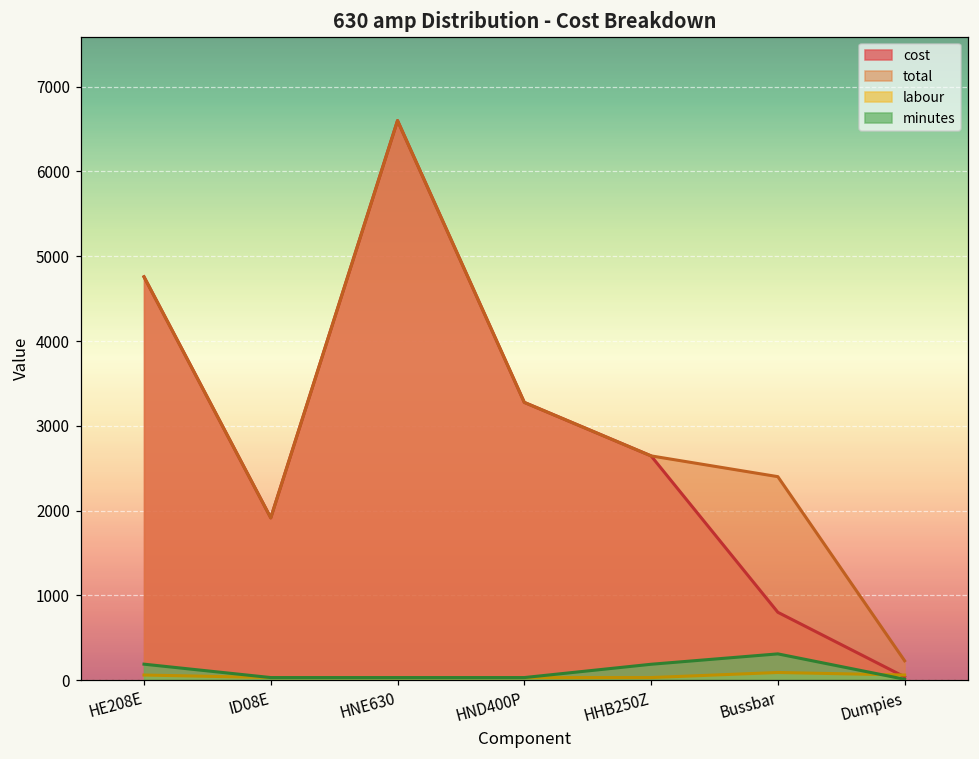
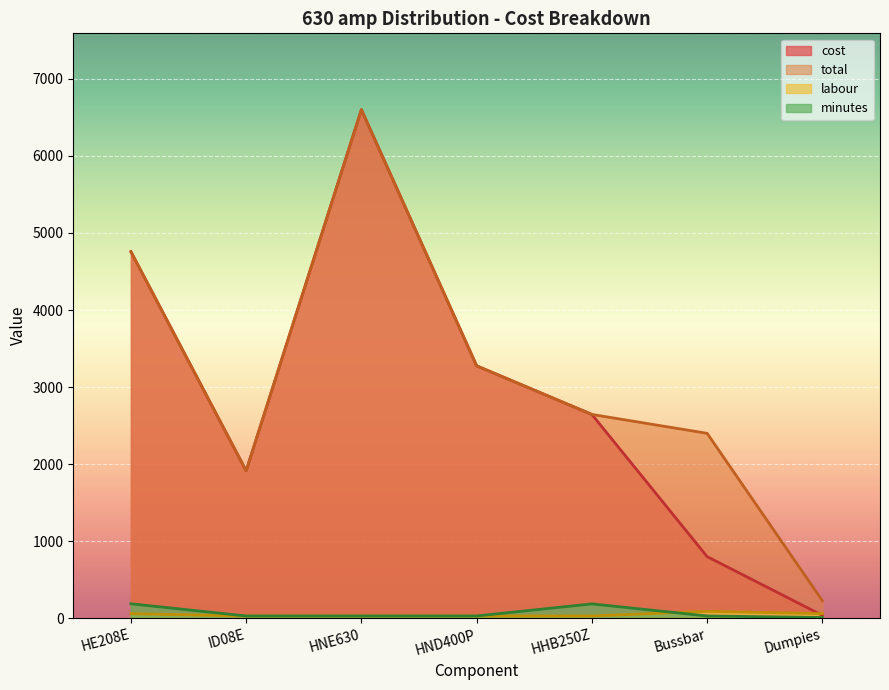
  {
    "minutes": {
      "HE208E": 200,
      "HHB250Z": 200,
-     "Bussbar": 300
+     "Bussbar": 0
    }
  }
